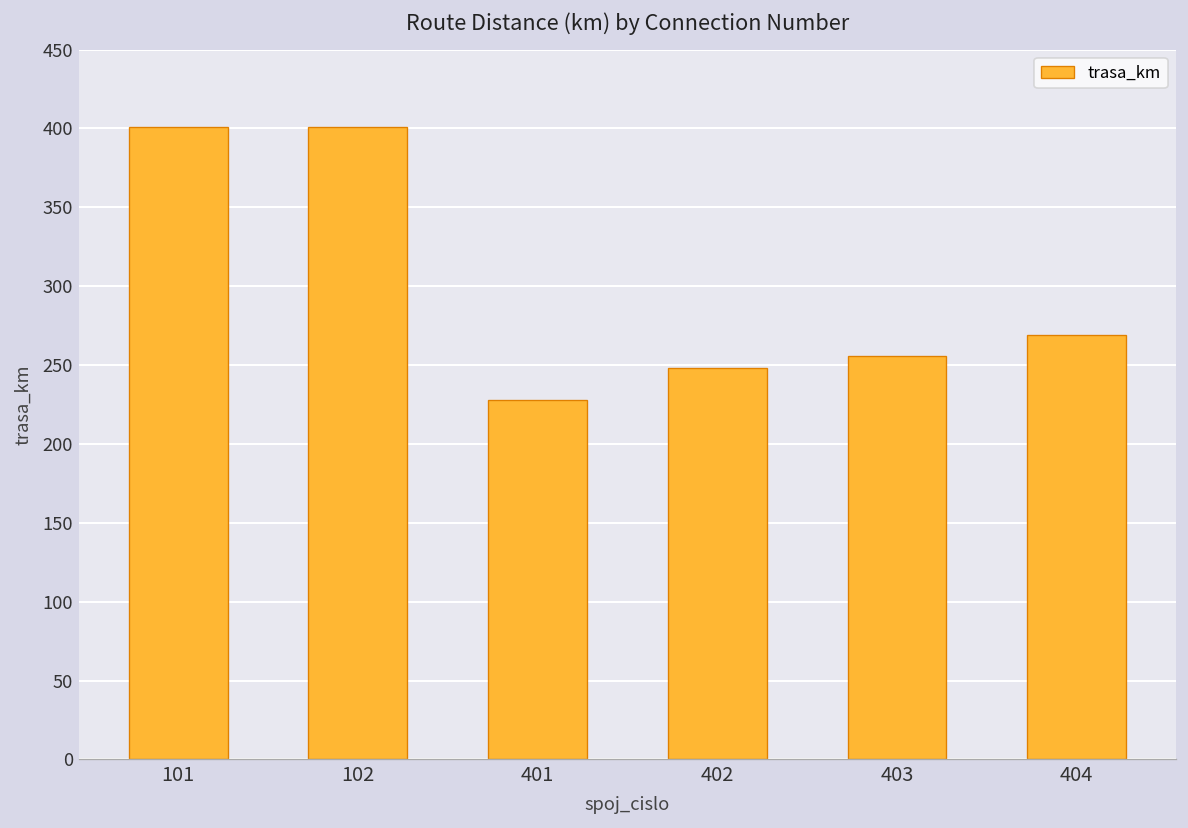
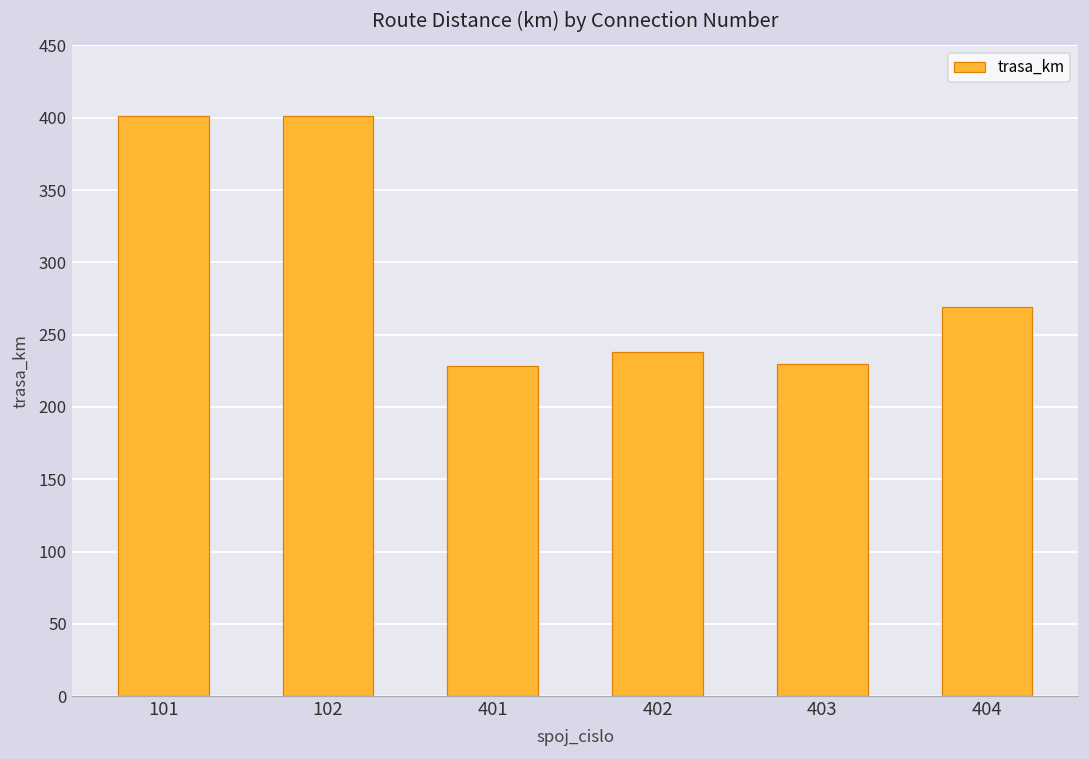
  {
    "101": 401,
    "102": 401,
    "401": 228,
-   "402": 248,
-   "403": 256,
+   "402": 238,
+   "403": 230,
    "404": 269
  }
